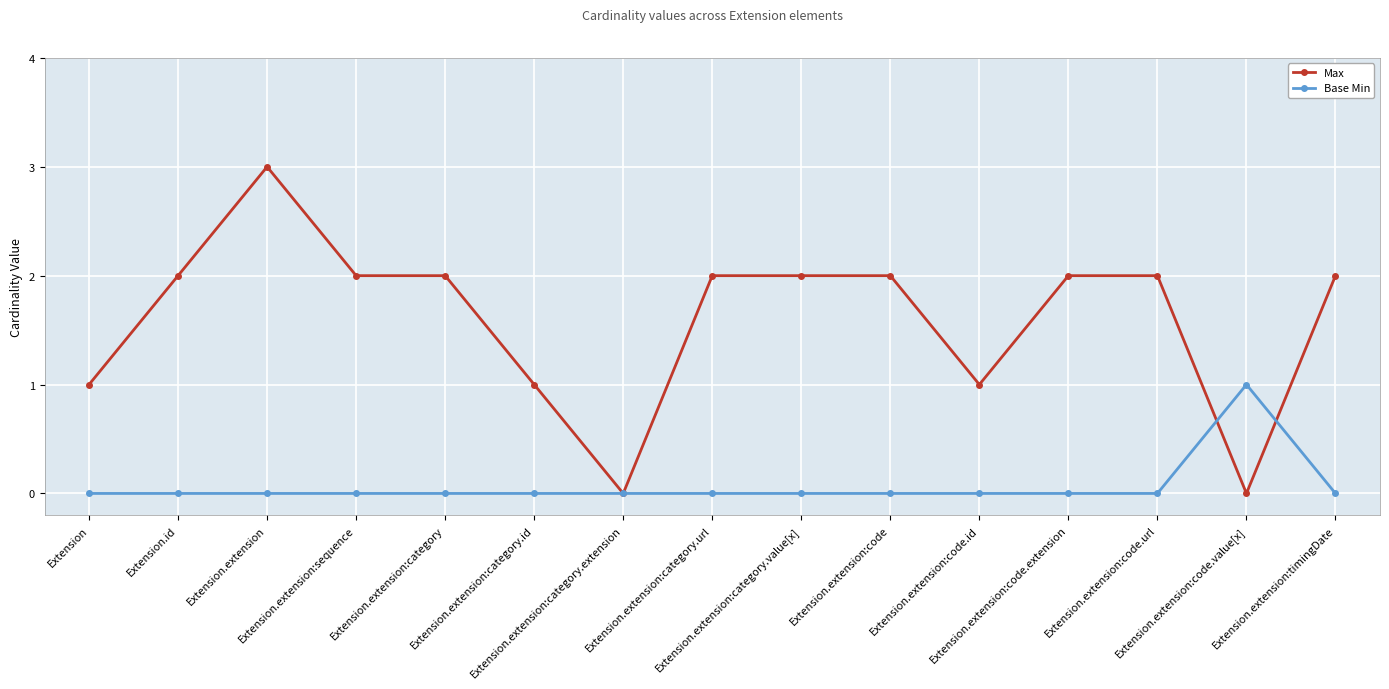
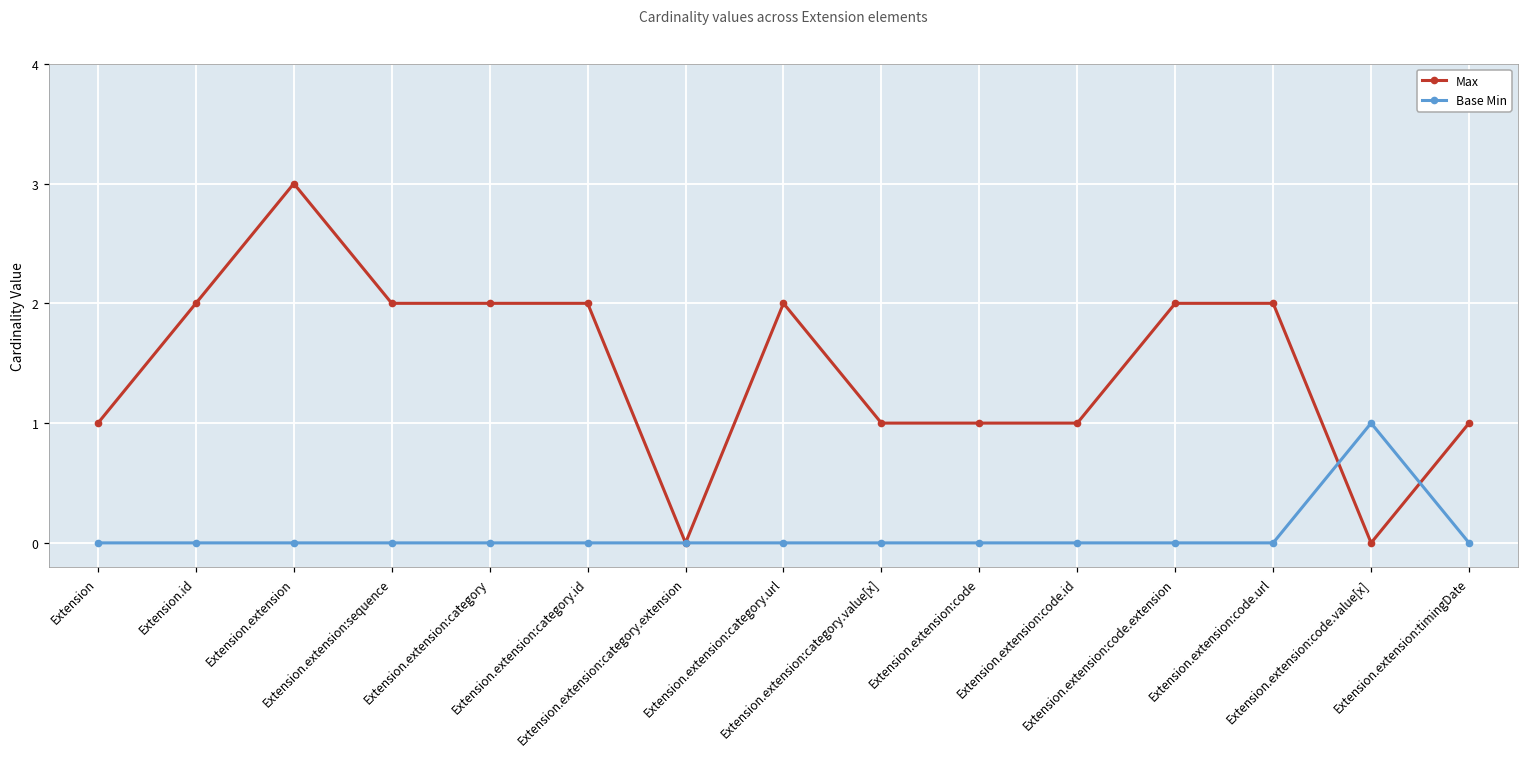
  {
    "Max": {
      "Extension": 1,
      "Extension.id": 2,
      "Extension.extension": 3,
      "Extension.extension:sequence": 2,
      "Extension.extension:category": 2,
-     "Extension.extension:category.id": 1,
+     "Extension.extension:category.id": 2,
      "Extension.extension:category.url": 2,
-     "Extension.extension:category.value[x]": 2,
-     "Extension.extension:code": 2,
+     "Extension.extension:category.value[x]": 1,
+     "Extension.extension:code": 1,
      "Extension.extension:code.id": 1,
      "Extension.extension:code.extension": 2,
      "Extension.extension:code.url": 2,
      "Extension.extension:code.value[x]": 0,
-     "Extension.extension:timingDate": 2
+     "Extension.extension:timingDate": 1
    },
    "Base Min": {
      "Extension": 0,
      "Extension.id": 0,
      "Extension.extension": 0,
      "Extension.extension:sequence": 0,
      "Extension.extension:category": 0,
      "Extension.extension:category.id": 0,
      "Extension.extension:category.url": 0,
      "Extension.extension:category.value[x]": 0,
      "Extension.extension:code": 0,
      "Extension.extension:code.id": 0,
      "Extension.extension:code.extension": 0,
      "Extension.extension:code.url": 0,
      "Extension.extension:code.value[x]": 1,
      "Extension.extension:timingDate": 0
    }
  }
